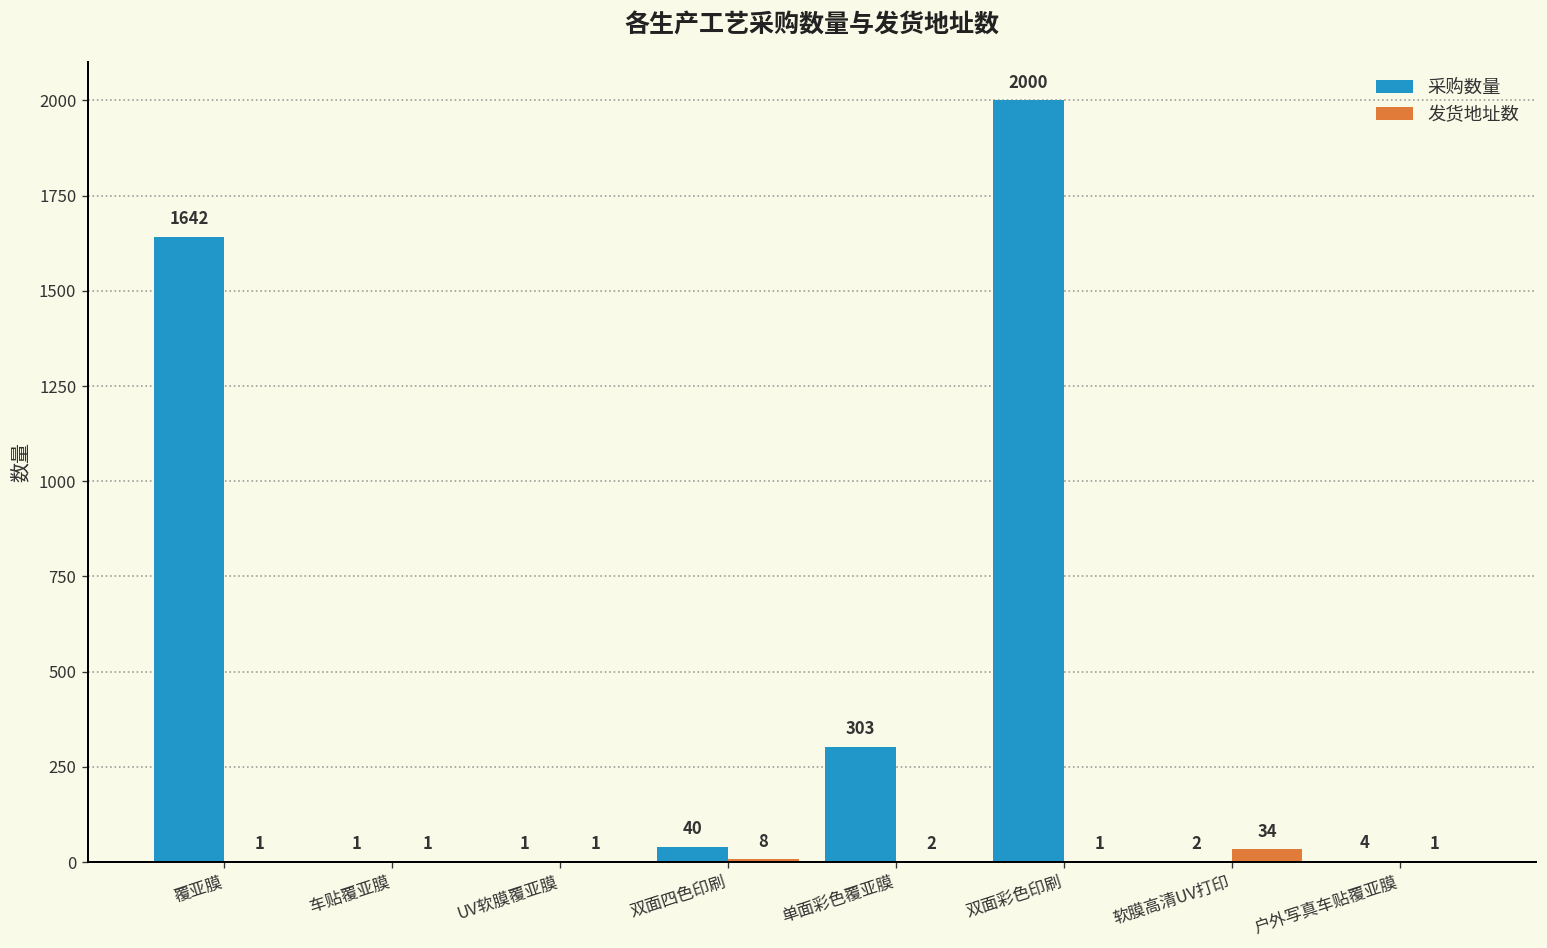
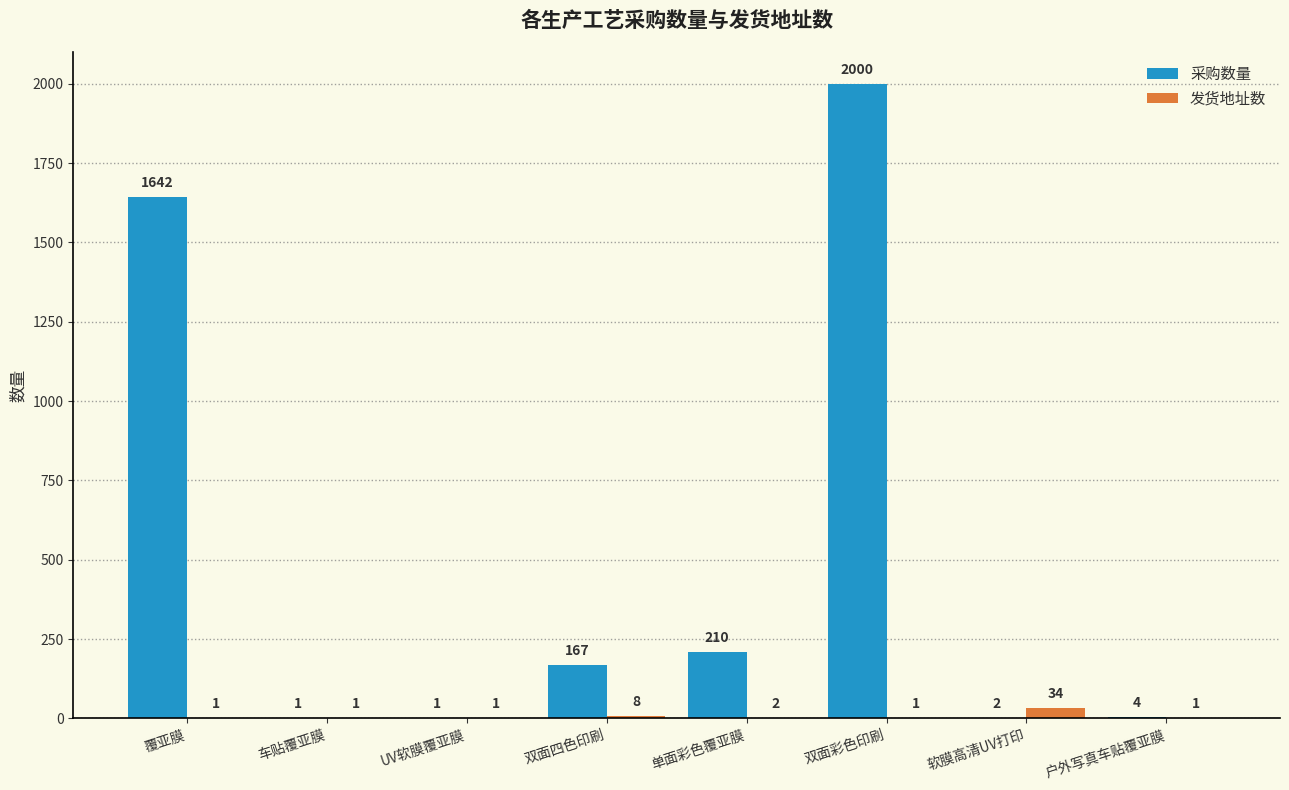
  {
    "采购数量": {
      "覆亚膜": 1642,
      "车贴覆亚膜": 1,
      "UV软膜覆亚膜": 1,
-     "双面四色印刷": 40,
-     "单面彩色覆亚膜": 303,
+     "双面四色印刷": 167,
+     "单面彩色覆亚膜": 210,
      "双面彩色印刷": 2000,
      "软膜高清UV打印": 2,
      "户外写真车贴覆亚膜": 4
    },
    "发货地址数": {
      "覆亚膜": 1,
      "车贴覆亚膜": 1,
      "UV软膜覆亚膜": 1,
      "双面四色印刷": 8,
      "单面彩色覆亚膜": 2,
      "双面彩色印刷": 1,
      "软膜高清UV打印": 34,
      "户外写真车贴覆亚膜": 1
    }
  }
